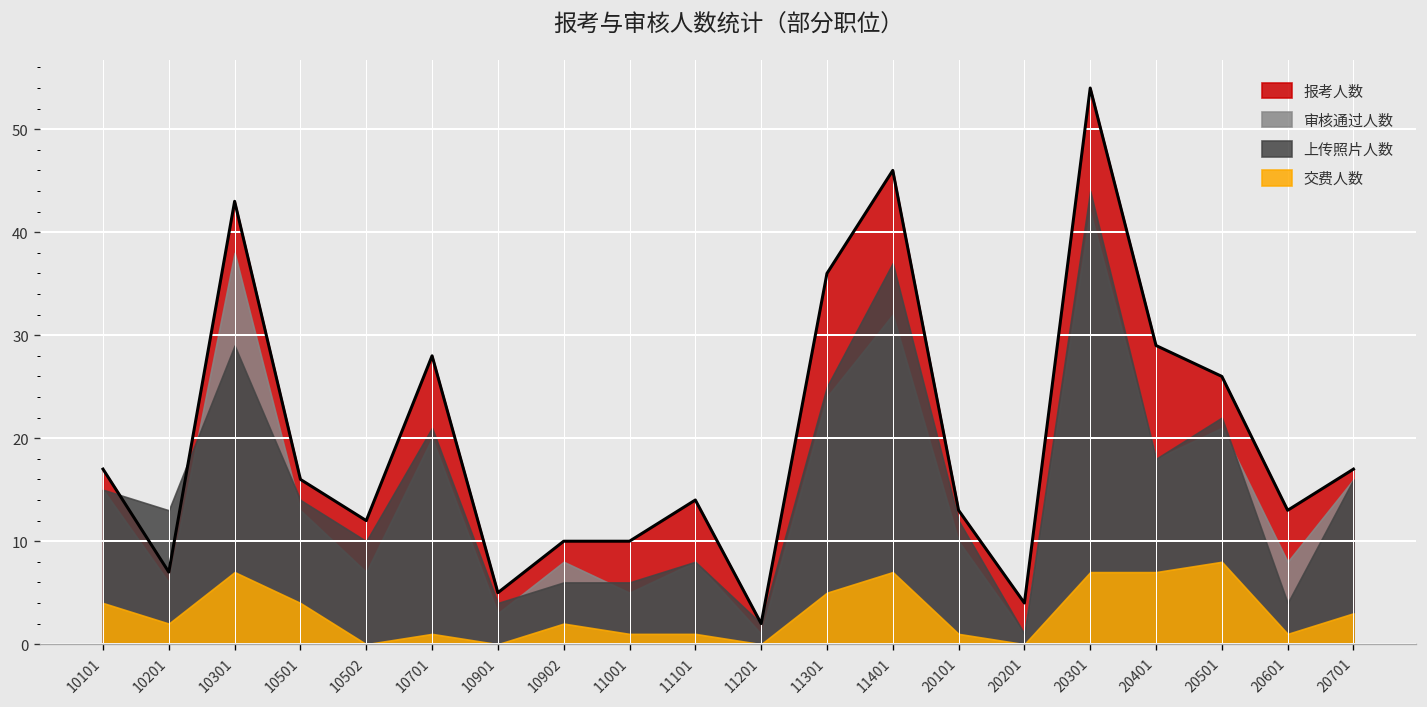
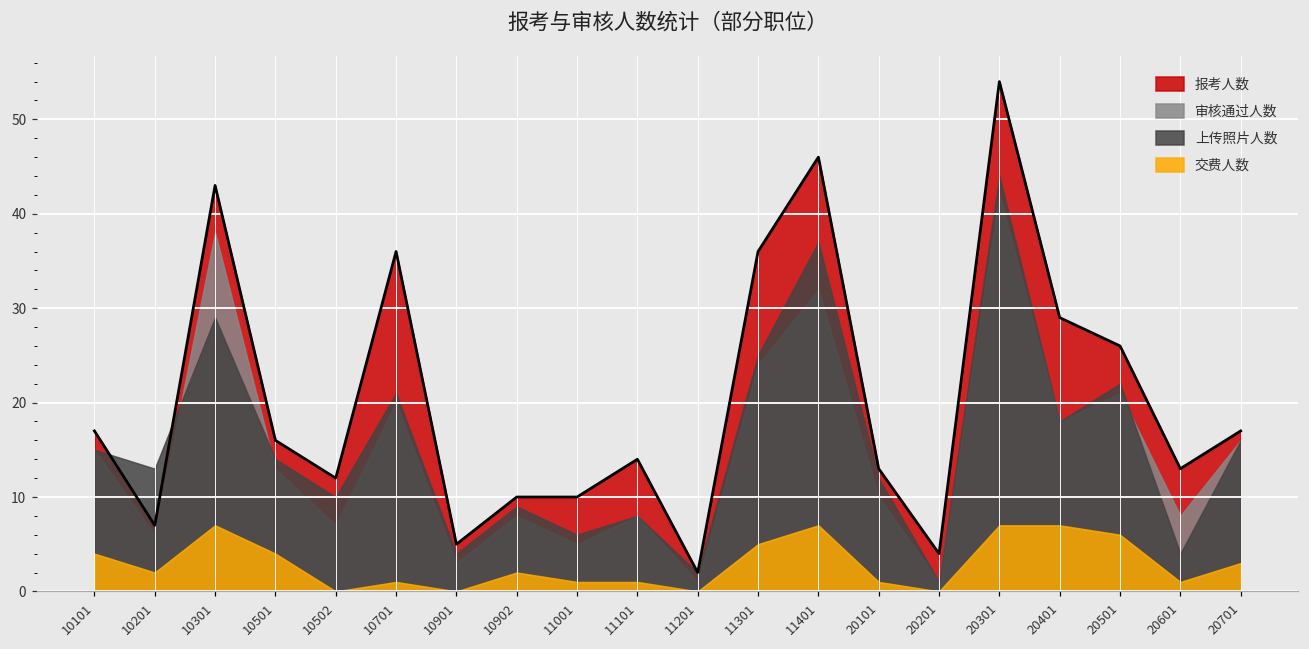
  {
    "报考人数": {
      "10101": 17,
      "10201": 7,
      "10301": 43,
      "10501": 16,
      "10502": 12,
-     "10701": 28,
+     "10701": 36,
      "10901": 5,
      "10902": 10,
      "11001": 10,
      "11101": 14,
      "11301": 36,
      "11401": 46,
      "20101": 13,
      "20201": 4,
      "20301": 54,
      "20401": 29,
      "20501": 26,
      "20601": 13,
      "20701": 17
    },
    "审核通过人数": {
      "10201": 6,
      "10301": 38,
      "10501": 13,
      "10502": 7,
      "10701": 20,
      "10901": 3,
      "10902": 8,
      "11001": 5,
      "11201": 1,
      "11301": 24,
      "11401": 32,
      "20101": 10,
      "20301": 42,
      "20501": 21,
      "20601": 8
    },
    "上传照片人数": {
      "10201": 13,
      "10301": 29,
      "10501": 14,
      "10502": 10,
      "10701": 21,
      "10901": 4,
-     "10902": 6,
+     "10902": 9,
      "11001": 6,
      "11301": 25,
      "11401": 37,
      "20101": 12,
      "20301": 44,
      "20501": 22,
      "20601": 4
    },
    "交费人数": {
      "10101": 4,
      "10201": 2,
      "10301": 7,
      "10501": 4,
      "10502": 0,
      "10701": 1,
      "10901": 0,
      "10902": 2,
      "11001": 1,
      "11101": 1,
      "11201": 0,
      "11301": 5,
      "11401": 7,
      "20101": 1,
      "20201": 0,
      "20301": 7,
      "20401": 7,
-     "20501": 8,
+     "20501": 6,
      "20601": 1,
      "20701": 3
    }
  }
